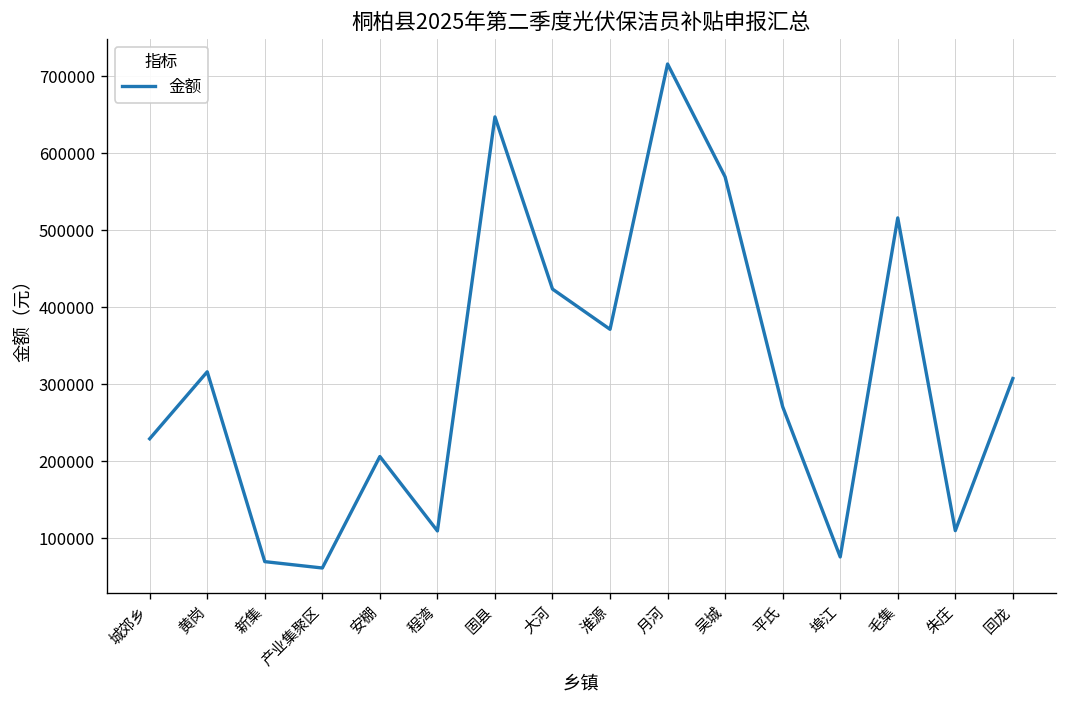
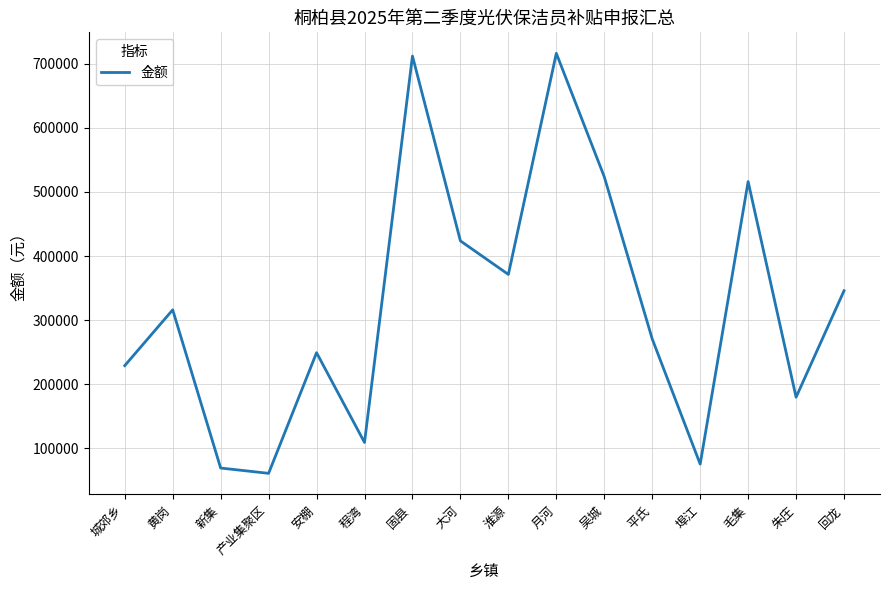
  {
    "城郊乡": 230000,
    "黄岗": 320000,
    "新集": 70000,
    "产业集聚区": 60000,
-   "安棚": 210000,
+   "安棚": 250000,
    "程湾": 110000,
-   "固县": 650000,
+   "固县": 710000,
    "大河": 420000,
    "淮源": 370000,
    "月河": 720000,
-   "吴城": 570000,
+   "吴城": 520000,
    "平氏": 270000,
    "埠江": 80000,
    "毛集": 520000,
-   "朱庄": 110000,
-   "回龙": 310000
+   "朱庄": 180000,
+   "回龙": 350000
  }
